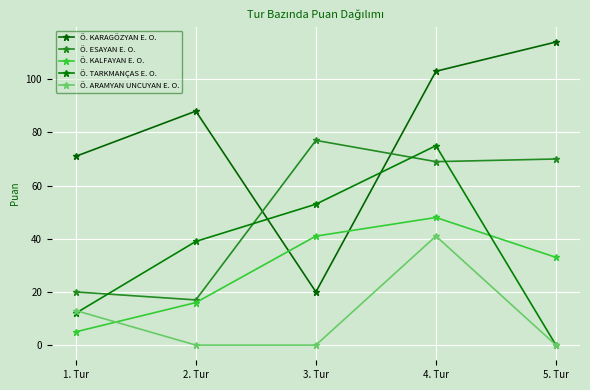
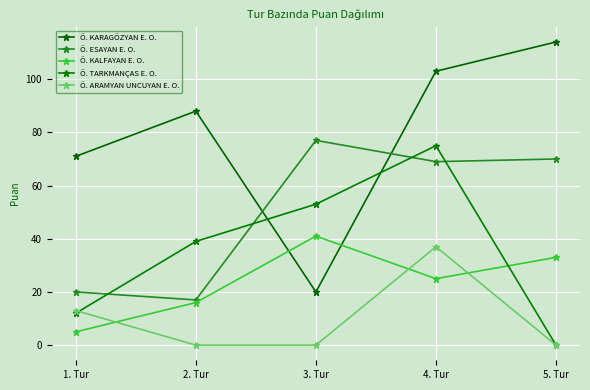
  {
    "Ö. KALFAYAN E. O.": {
      "1. Tur": 5,
      "2. Tur": 16,
      "3. Tur": 41,
-     "4. Tur": 48,
+     "4. Tur": 25,
      "5. Tur": 33
    },
    "Ö. ARAMYAN UNCUYAN E. O.": {
      "1. Tur": 13,
      "2. Tur": 0,
      "3. Tur": 0,
-     "4. Tur": 41
+     "4. Tur": 37
    }
  }
